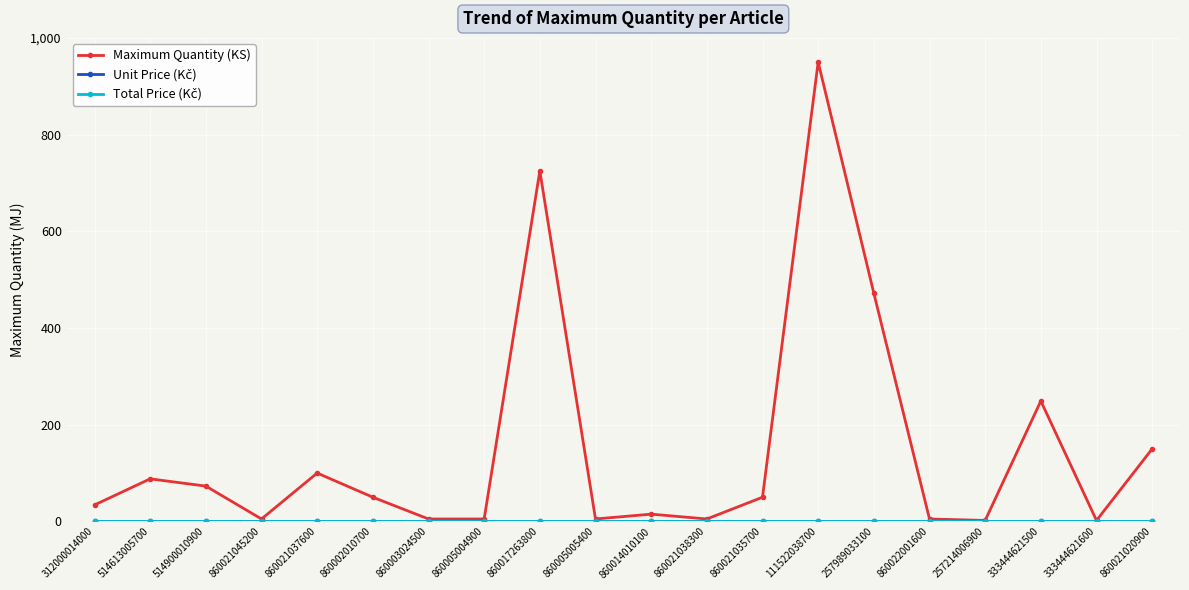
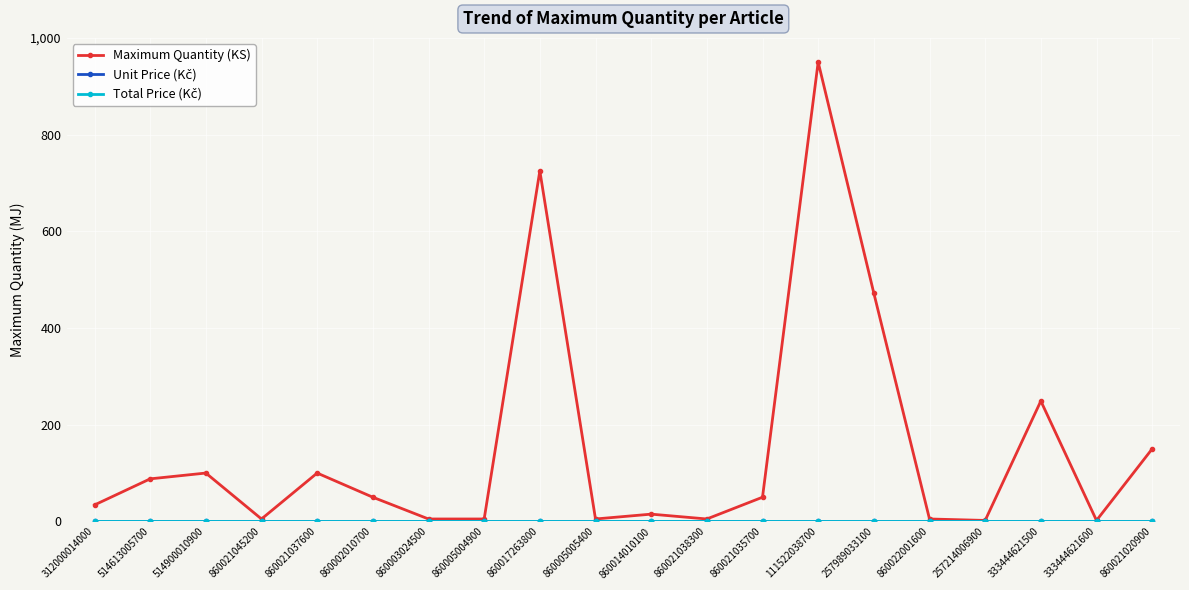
  {
    "Maximum Quantity (KS)": {
      "312000014000": 30,
      "514613005700": 90,
-     "514900010900": 70,
+     "514900010900": 100,
      "860021037600": 100,
      "860002010700": 50,
      "860017263800": 730,
      "860014010100": 20,
      "860021035700": 50,
      "111522038700": 950,
      "257989033100": 470,
      "333444621500": 250,
      "860021020900": 150
    },
    "Total Price (Kč)": {
      "312000014000": 0,
      "514613005700": 0,
      "514900010900": 0,
      "860021037600": 0,
      "860002010700": 0,
      "860017263800": 0,
      "860014010100": 0,
      "860021035700": 0,
      "111522038700": 0,
      "257989033100": 0,
      "333444621500": 0,
      "860021020900": 0
    }
  }
